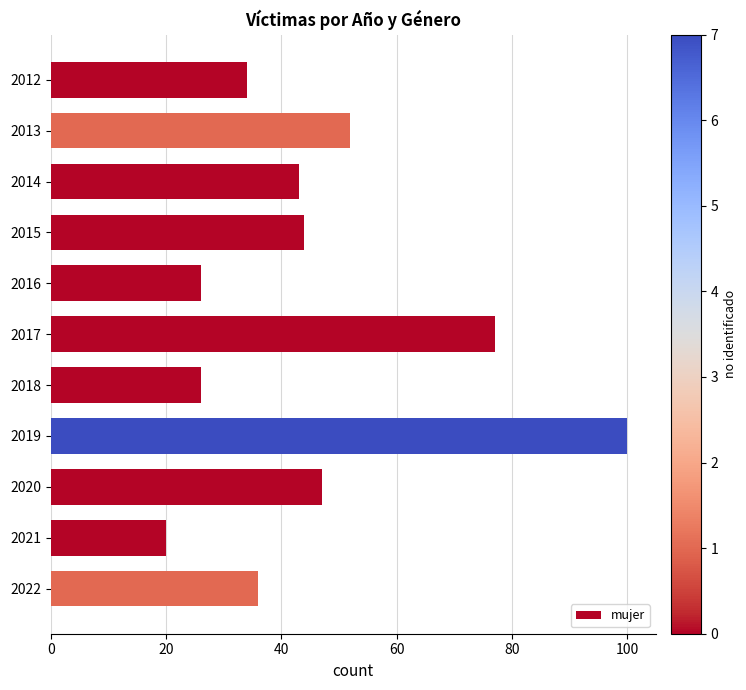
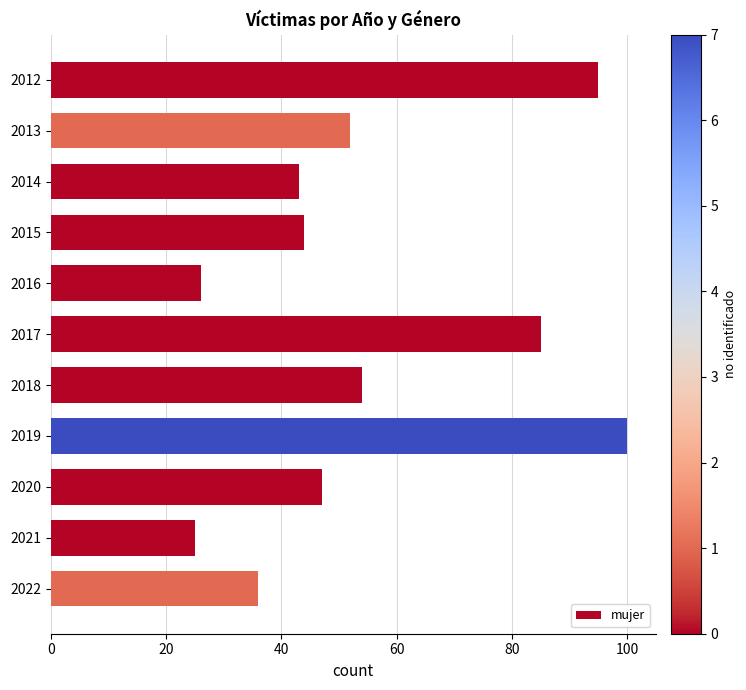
  {
-   "2012": 34,
+   "2012": 95,
    "2013": 52,
    "2014": 43,
    "2015": 44,
    "2016": 26,
-   "2017": 77,
-   "2018": 26,
+   "2017": 85,
+   "2018": 54,
    "2019": 100,
    "2020": 47,
-   "2021": 20,
+   "2021": 25,
    "2022": 36
  }
